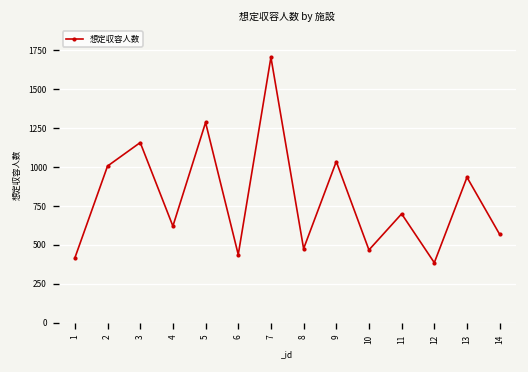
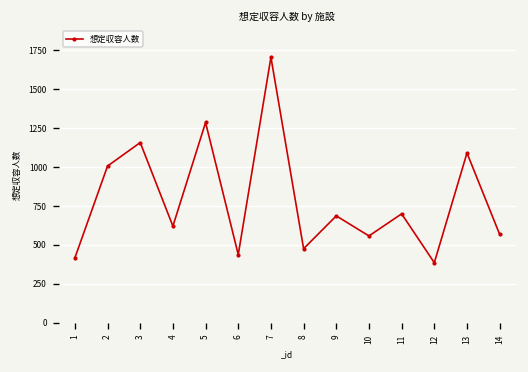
  {
    "1": 420,
    "2": 1010,
    "3": 1160,
    "4": 620,
    "5": 1290,
    "6": 440,
    "7": 1710,
    "8": 480,
-   "9": 1040,
-   "10": 470,
+   "9": 690,
+   "10": 560,
    "11": 700,
    "12": 390,
-   "13": 940,
+   "13": 1090,
    "14": 570
  }
